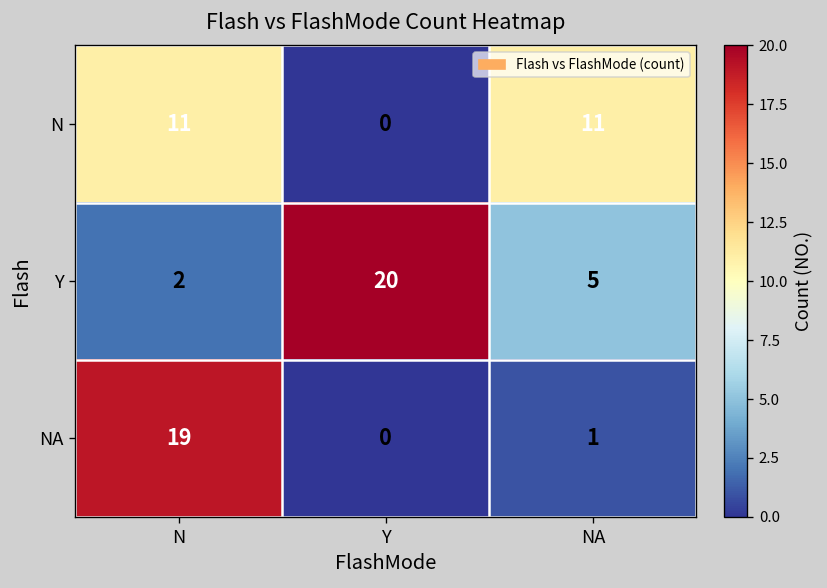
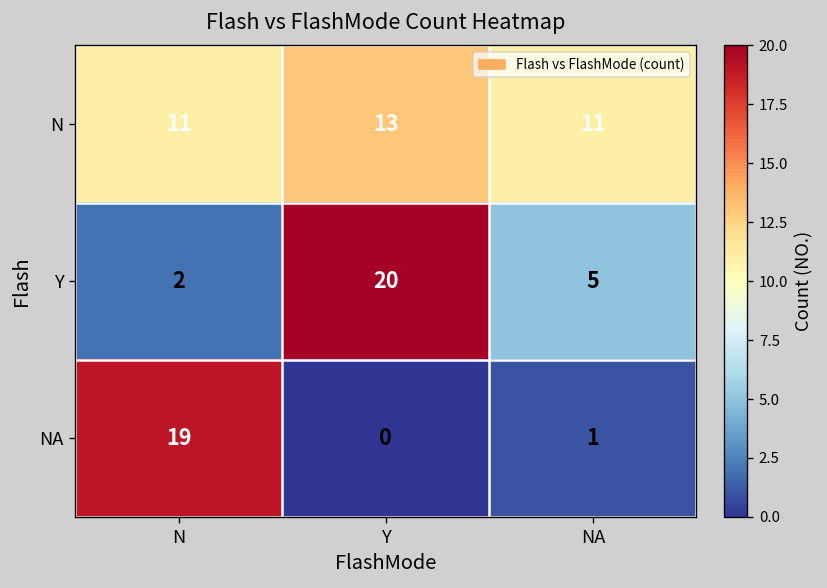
  {
    "N": {
      "N": 11,
-     "Y": 0,
+     "Y": 13,
      "NA": 11
    },
    "Y": {
      "N": 2,
      "Y": 20,
      "NA": 5
    },
    "NA": {
      "N": 19,
      "Y": 0,
      "NA": 1
    }
  }
